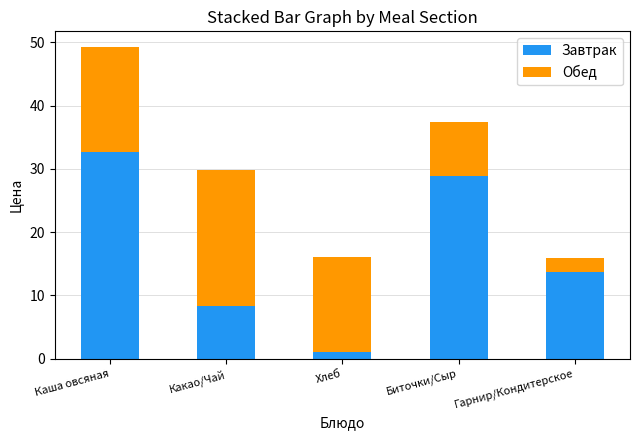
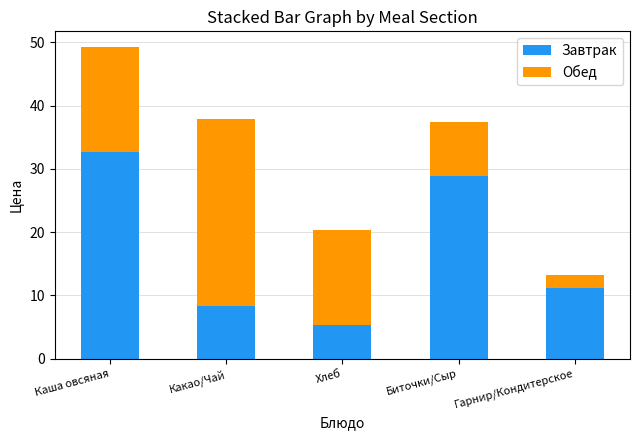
  {
    "Завтрак": {
      "Каша овсяная": 33,
      "Какао/Чай": 8,
-     "Хлеб": 1,
+     "Хлеб": 5,
      "Биточки/Сыр": 29,
-     "Гарнир/Кондитерское": 14
+     "Гарнир/Кондитерское": 11
    },
    "Обед": {
      "Каша овсяная": 17,
-     "Какао/Чай": 22,
+     "Какао/Чай": 30,
      "Хлеб": 15,
      "Биточки/Сыр": 9,
      "Гарнир/Кондитерское": 2
    }
  }
